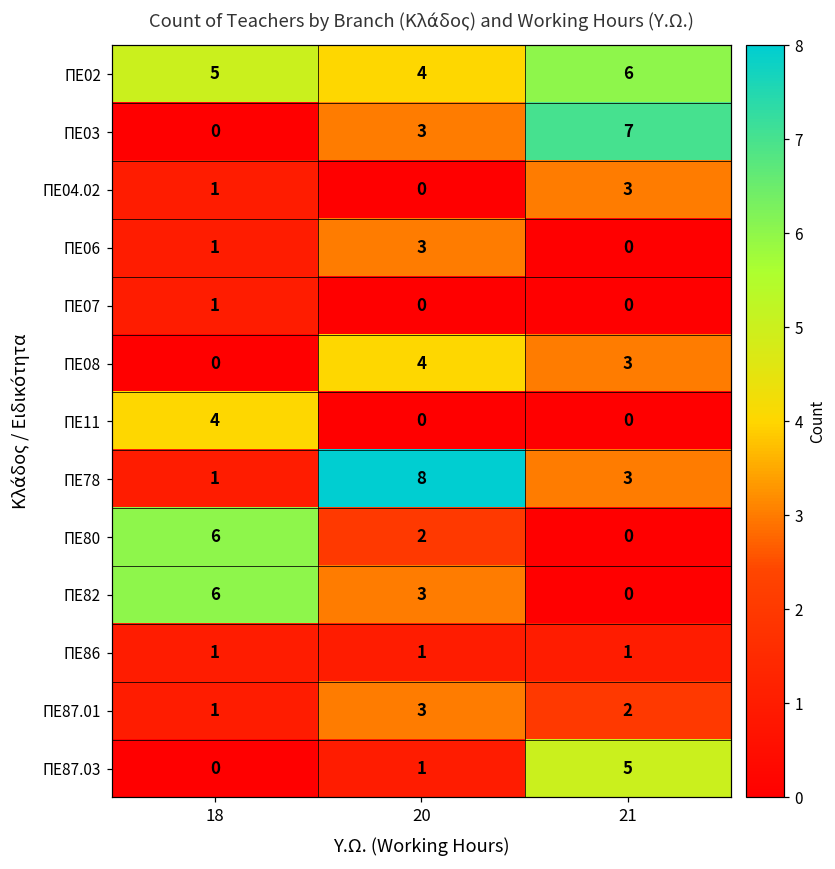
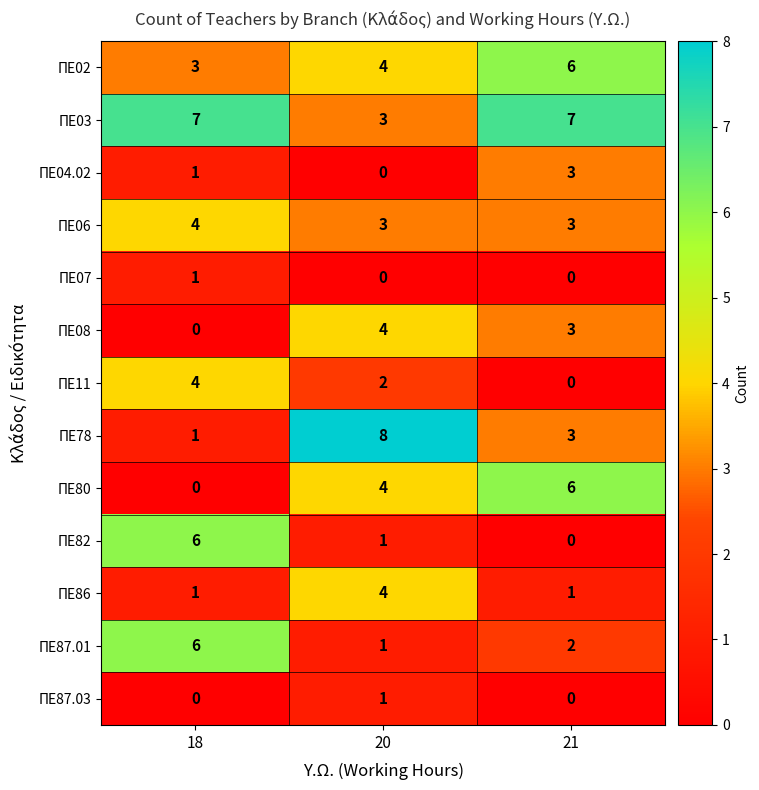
  {
    "ΠΕ02": {
-     "18": 5,
+     "18": 3,
      "20": 4,
      "21": 6
    },
    "ΠΕ03": {
-     "18": 0,
+     "18": 7,
      "20": 3,
      "21": 7
    },
    "ΠΕ04.02": {
      "18": 1,
      "20": 0,
      "21": 3
    },
    "ΠΕ06": {
-     "18": 1,
+     "18": 4,
      "20": 3,
-     "21": 0
+     "21": 3
    },
    "ΠΕ07": {
      "18": 1,
      "20": 0,
      "21": 0
    },
    "ΠΕ08": {
      "18": 0,
      "20": 4,
      "21": 3
    },
    "ΠΕ11": {
      "18": 4,
-     "20": 0,
+     "20": 2,
      "21": 0
    },
    "ΠΕ78": {
      "18": 1,
      "20": 8,
      "21": 3
    },
    "ΠΕ80": {
-     "18": 6,
-     "20": 2,
-     "21": 0
+     "18": 0,
+     "20": 4,
+     "21": 6
    },
    "ΠΕ82": {
      "18": 6,
-     "20": 3,
+     "20": 1,
      "21": 0
    },
    "ΠΕ86": {
      "18": 1,
-     "20": 1,
+     "20": 4,
      "21": 1
    },
    "ΠΕ87.01": {
-     "18": 1,
-     "20": 3,
+     "18": 6,
+     "20": 1,
      "21": 2
    },
    "ΠΕ87.03": {
      "18": 0,
      "20": 1,
-     "21": 5
+     "21": 0
    }
  }
